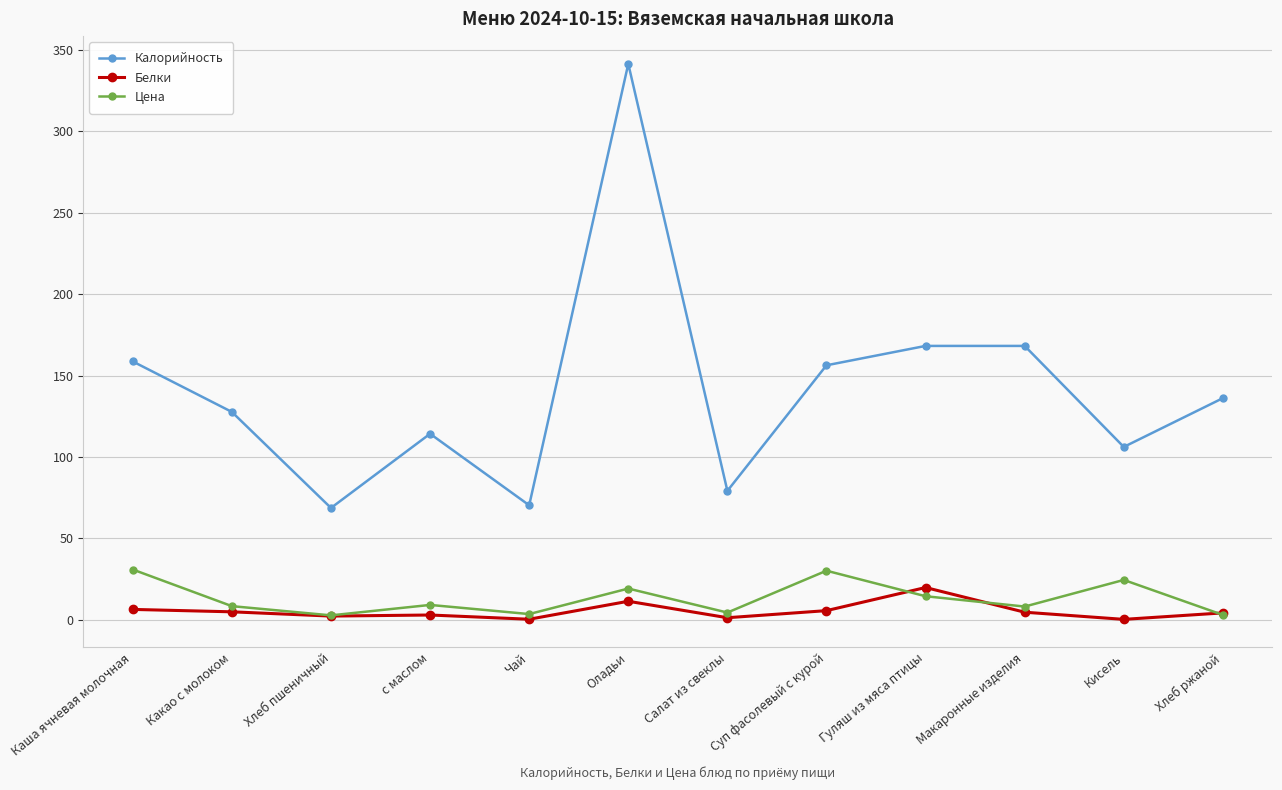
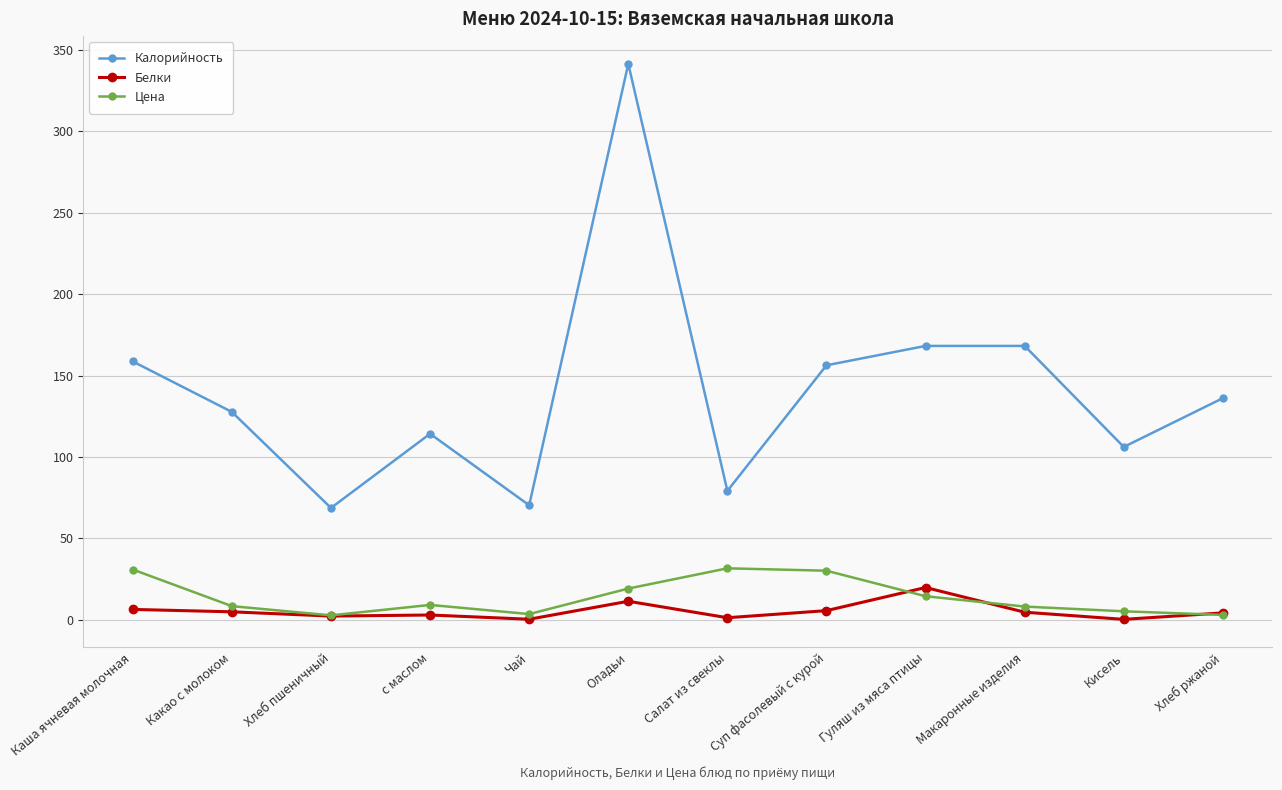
  {
    "Калорийность": {
      "Каша ячневая молочная": 159,
      "Какао с молоком": 128,
      "Хлеб пшеничный": 69,
      "с маслом": 114,
      "Чай": 70,
      "Оладьи": 342,
      "Салат из свеклы": 79,
      "Суп фасолевый с курой": 156,
      "Гуляш из мяса птицы": 168,
      "Макаронные изделия": 168,
      "Кисель": 106,
      "Хлеб ржаной": 136
    },
    "Белки": {
      "Каша ячневая молочная": 6,
      "Какао с молоком": 5,
      "с маслом": 3,
      "Чай": 0,
      "Оладьи": 11,
      "Салат из свеклы": 1,
      "Суп фасолевый с курой": 5,
      "Гуляш из мяса птицы": 20,
      "Макаронные изделия": 5,
      "Кисель": 0
    },
    "Цена": {
      "Каша ячневая молочная": 31,
      "Какао с молоком": 8,
      "с маслом": 9,
      "Чай": 3,
      "Оладьи": 19,
-     "Салат из свеклы": 4,
+     "Салат из свеклы": 32,
      "Суп фасолевый с курой": 30,
      "Гуляш из мяса птицы": 14,
      "Макаронные изделия": 8,
-     "Кисель": 24
+     "Кисель": 5
    }
  }
